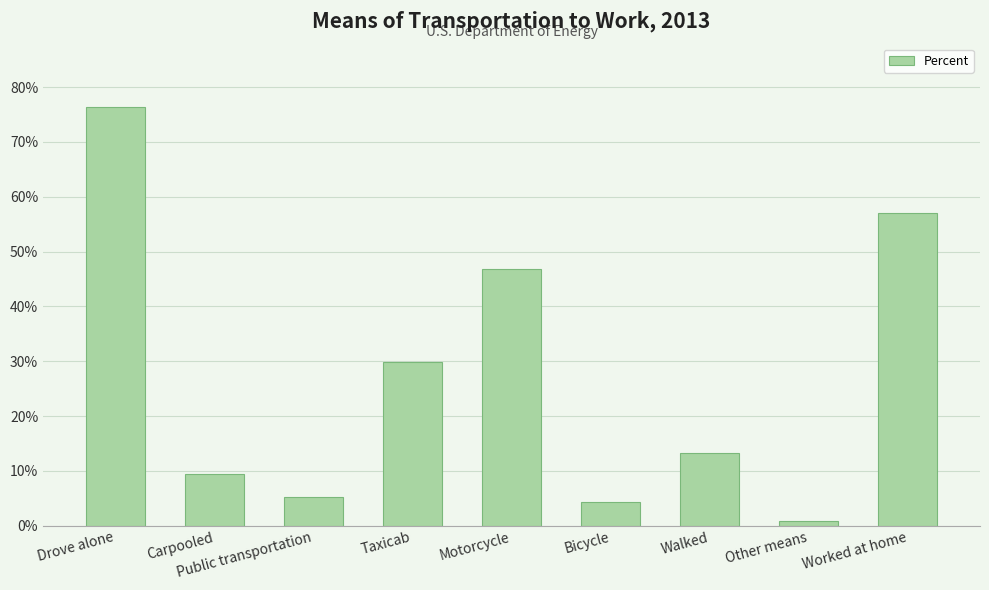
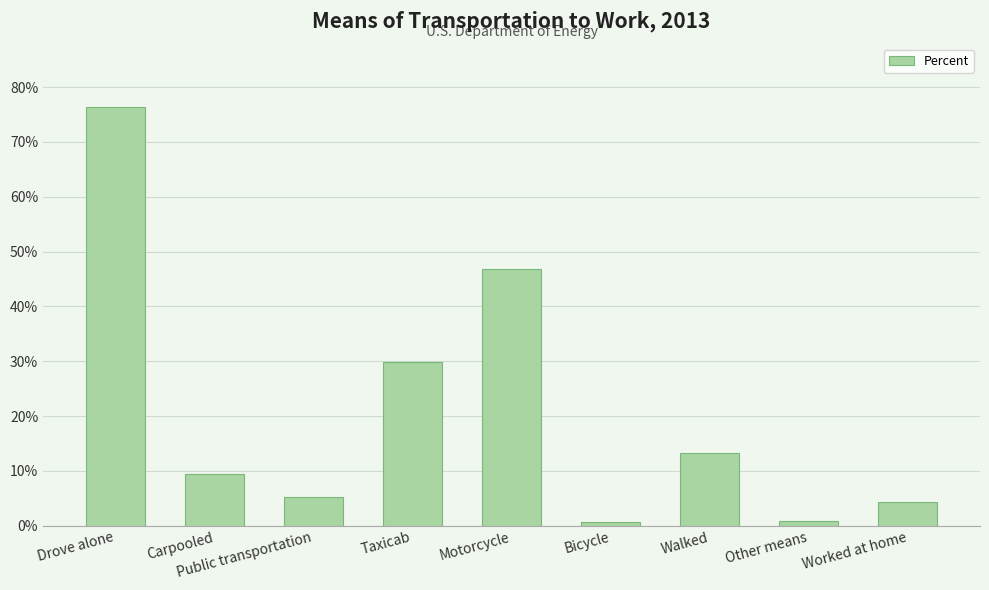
  {
    "Drove alone": "76%",
    "Carpooled": "9%",
    "Public transportation": "5%",
    "Taxicab": "30%",
    "Motorcycle": "47%",
-   "Bicycle": "4%",
+   "Bicycle": "1%",
    "Walked": "13%",
    "Other means": "1%",
-   "Worked at home": "57%"
+   "Worked at home": "4%"
  }
